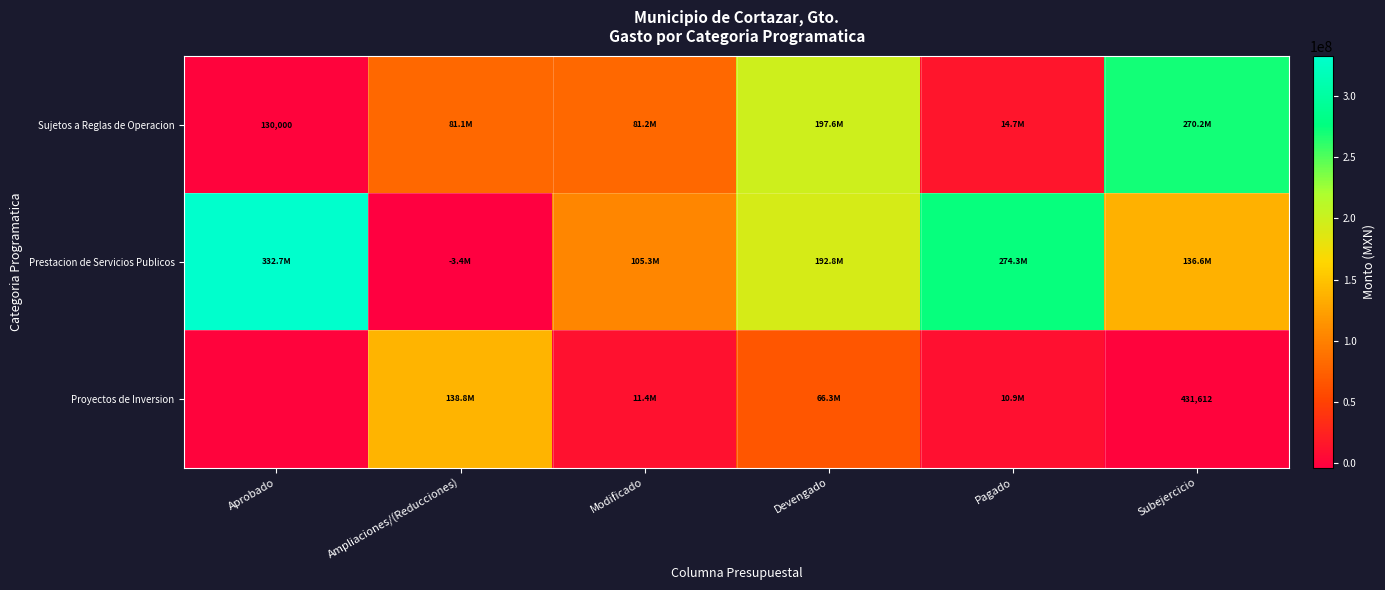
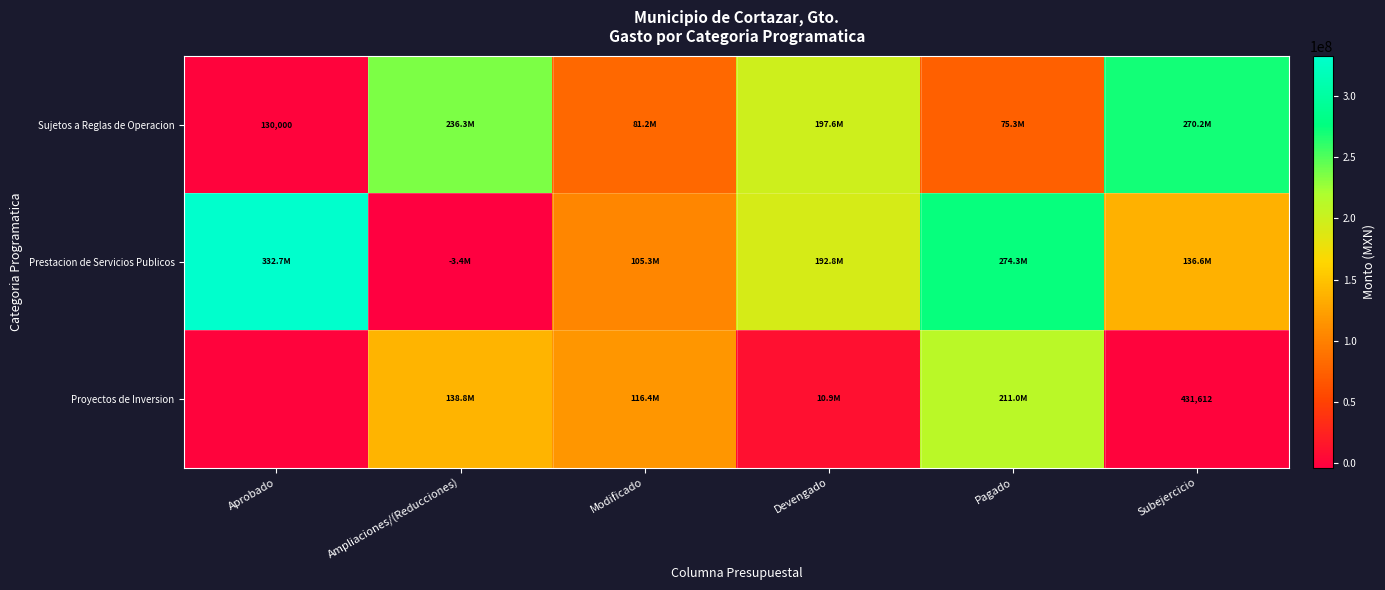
  {
    "Sujetos a Reglas de Operacion": {
      "Aprobado": "130,000",
-     "Ampliaciones/(Reducciones)": "81.1M",
+     "Ampliaciones/(Reducciones)": "236.3M",
      "Modificado": "81.2M",
      "Devengado": "197.6M",
-     "Pagado": "14.7M",
+     "Pagado": "75.3M",
      "Subejercicio": "270.2M"
    },
    "Prestacion de Servicios Publicos": {
      "Aprobado": "332.7M",
      "Ampliaciones/(Reducciones)": "-3.4M",
      "Modificado": "105.3M",
      "Devengado": "192.8M",
      "Pagado": "274.3M",
      "Subejercicio": "136.6M"
    },
    "Proyectos de Inversion": {
      "Ampliaciones/(Reducciones)": "138.8M",
-     "Modificado": "11.4M",
-     "Devengado": "66.3M",
-     "Pagado": "10.9M",
+     "Modificado": "116.4M",
+     "Devengado": "10.9M",
+     "Pagado": "211.0M",
      "Subejercicio": "431,612"
    }
  }
